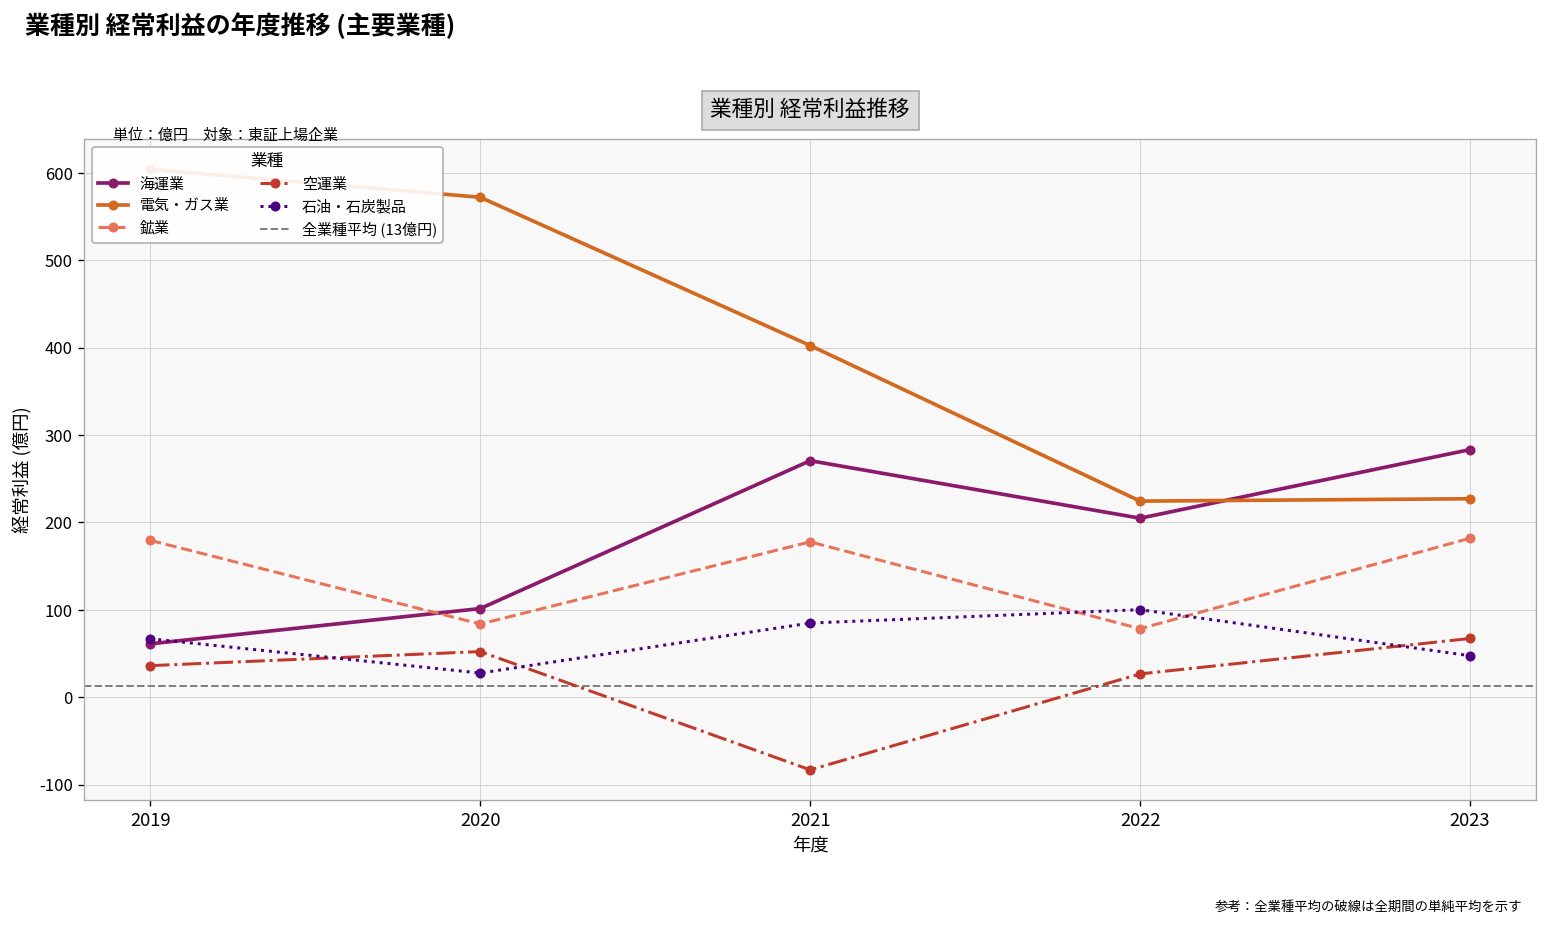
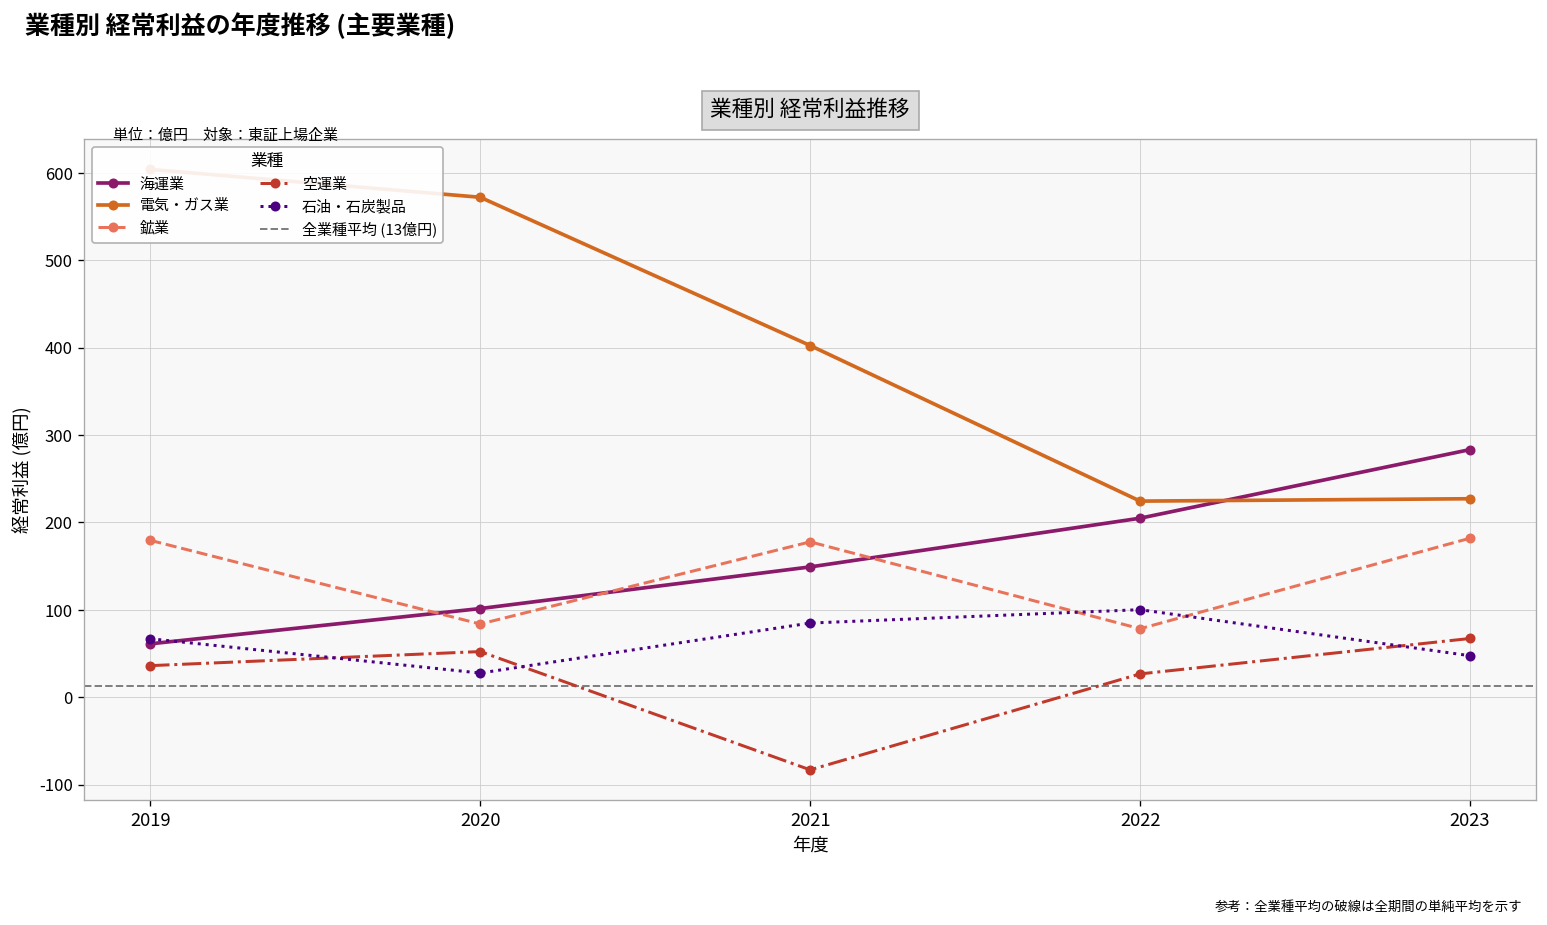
  {
    "海運業": {
      "2019": 60,
      "2020": 100,
-     "2021": 270,
+     "2021": 150,
      "2022": 200,
      "2023": 280
    },
    "鉱業": {
      "2019": 180,
      "2020": 80,
      "2021": 180,
      "2022": 80,
      "2023": 180
    },
    "石油・石炭製品": {
      "2019": 70,
      "2020": 30,
      "2021": 80,
      "2022": 100,
      "2023": 50
    }
  }
